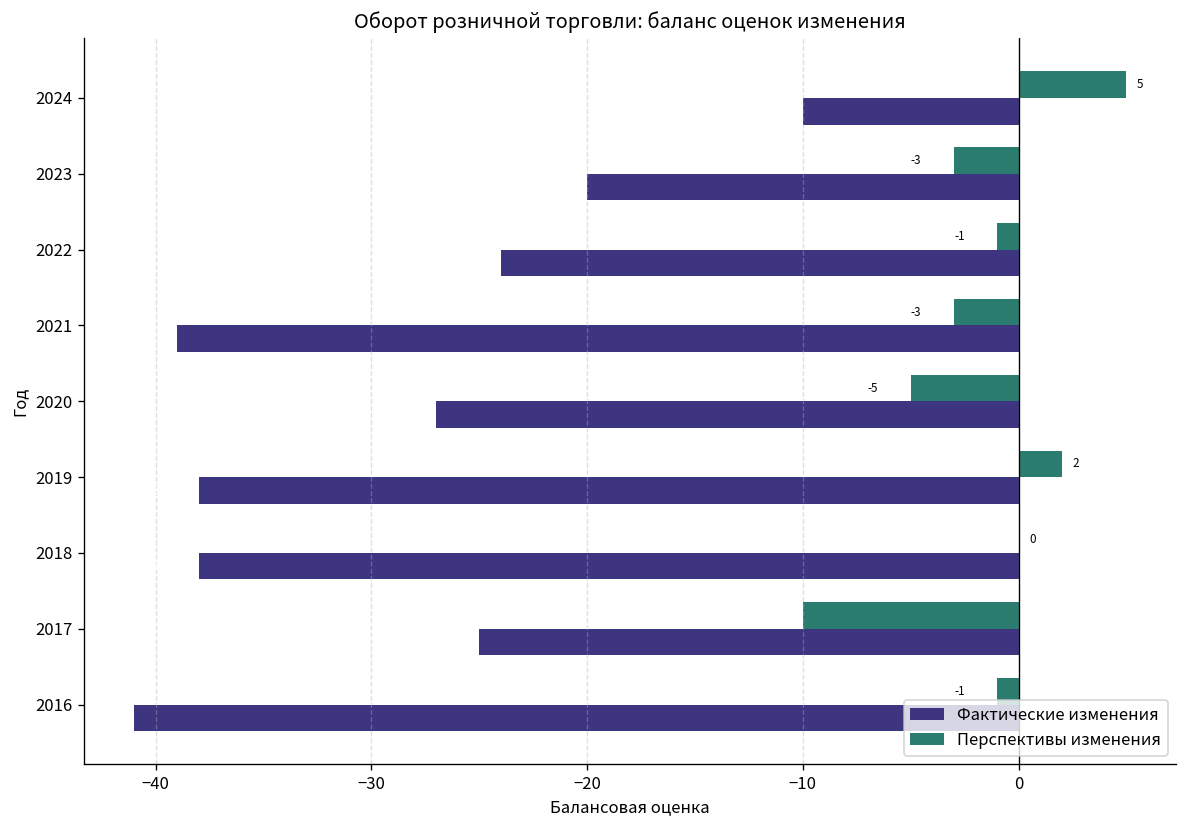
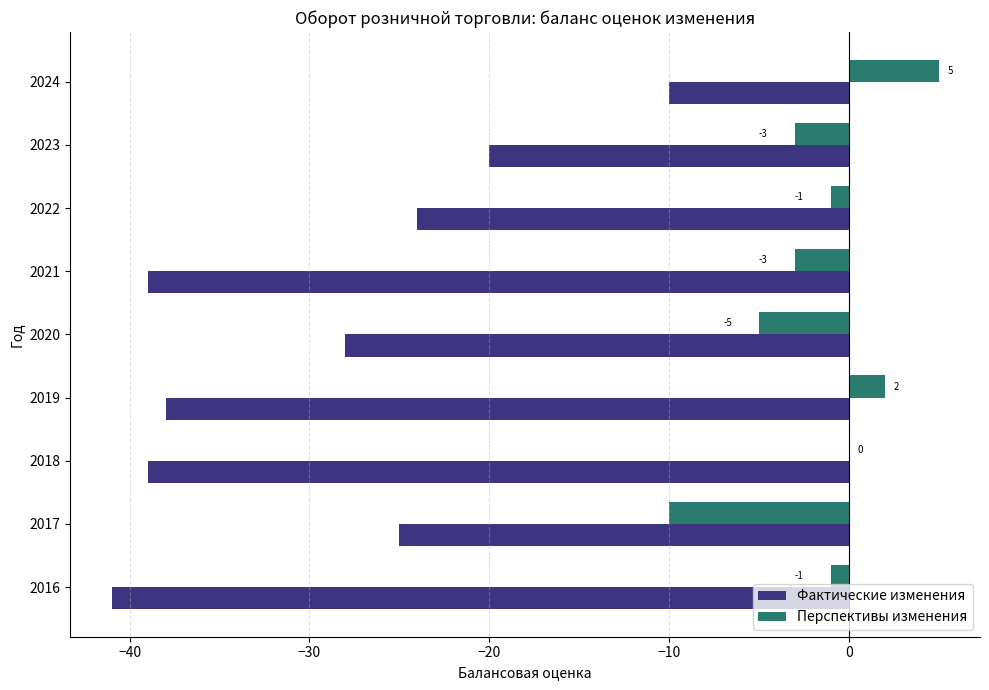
  {
    "Фактические изменения": {
      "2024": -10,
      "2023": -20,
      "2022": -24,
      "2021": -39,
-     "2020": -27,
+     "2020": -28,
      "2019": -38,
-     "2018": -38,
+     "2018": -39,
      "2017": -25,
      "2016": -41
    },
    "Перспективы изменения": {
      "2024": 5,
      "2019": 2,
      "2018": 0
    }
  }
